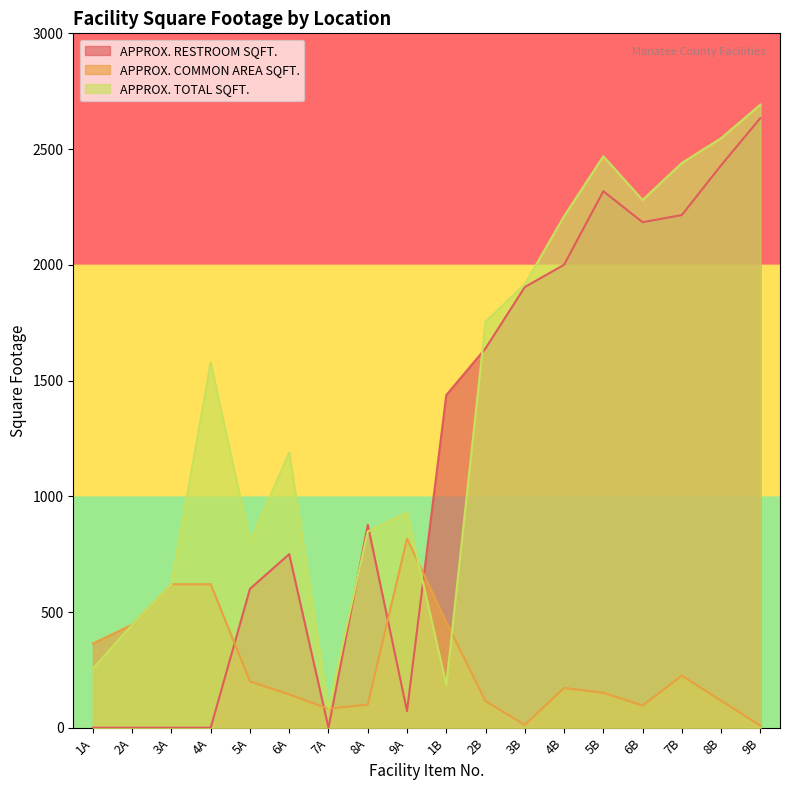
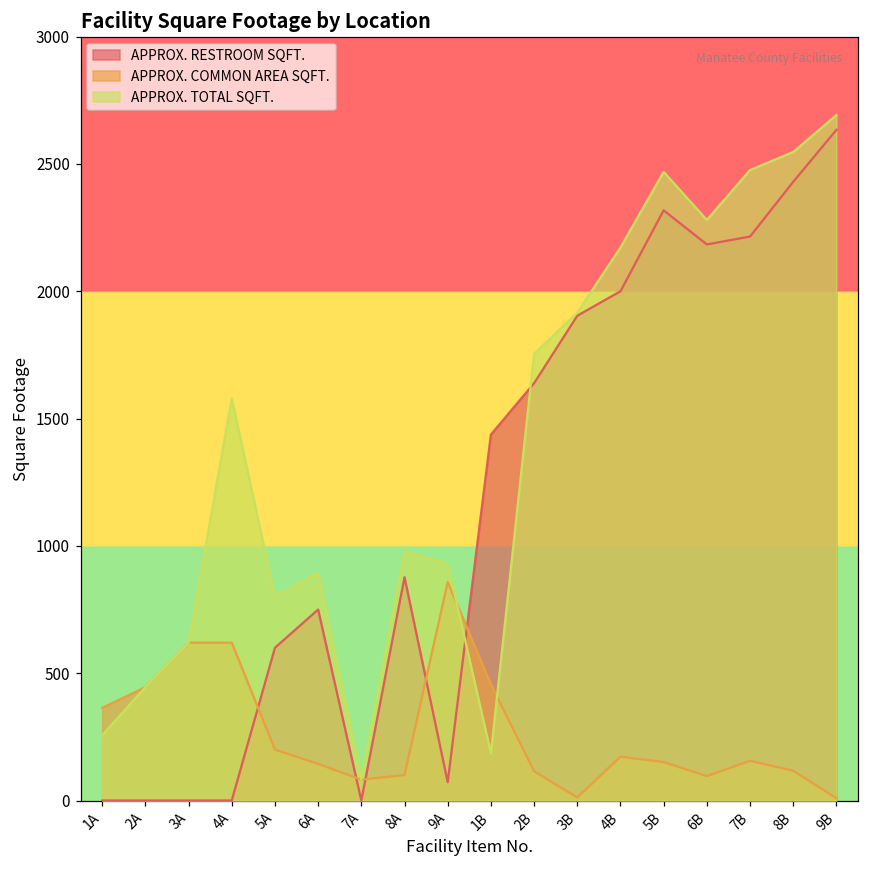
  {
    "APPROX. RESTROOM SQFT.": {
      "1A": 0,
      "2A": 0,
      "3A": 0,
      "4A": 0,
      "5A": 600,
      "6A": 750,
      "7A": 0,
      "8A": 880,
      "9A": 70,
      "1B": 1440,
      "2B": 1640,
      "3B": 1900,
      "4B": 2000,
      "5B": 2320,
      "6B": 2180,
      "7B": 2220,
      "8B": 2430,
      "9B": 2630
    },
    "APPROX. COMMON AREA SQFT.": {
      "1A": 360,
      "4A": 620,
      "5A": 200,
      "6A": 140,
      "8A": 100,
-     "9A": 820,
+     "9A": 860,
      "1B": 460,
      "2B": 120,
      "3B": 10,
      "4B": 170,
      "5B": 150,
      "6B": 100,
-     "7B": 230,
+     "7B": 160,
      "8B": 120,
      "9B": 10
    },
    "APPROX. TOTAL SQFT.": {
      "1A": 260,
      "4A": 1580,
      "5A": 800,
-     "6A": 1190,
-     "8A": 850,
+     "6A": 890,
+     "8A": 980,
      "9A": 930,
      "1B": 190,
      "2B": 1750,
      "3B": 1920,
-     "4B": 2210,
+     "4B": 2170,
      "5B": 2470,
      "6B": 2280,
-     "7B": 2440,
+     "7B": 2480,
      "8B": 2550,
      "9B": 2690
    }
  }
